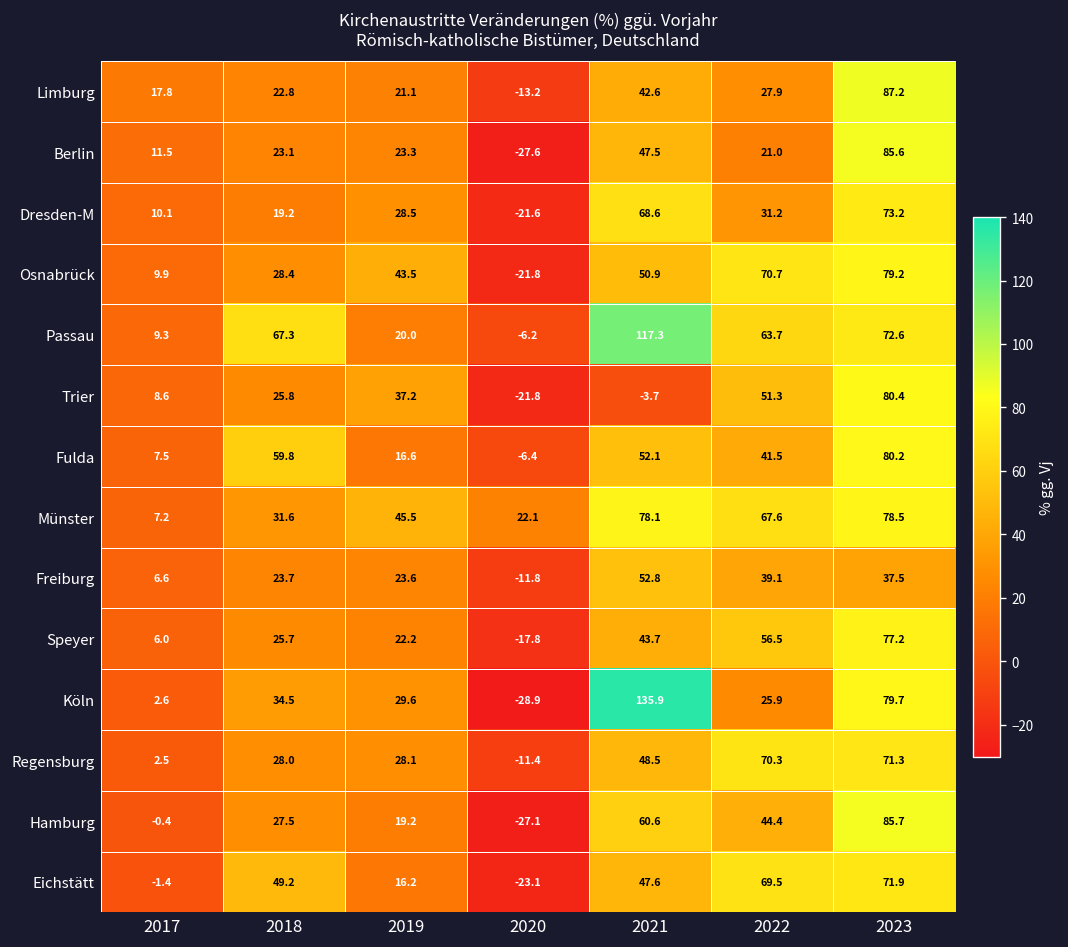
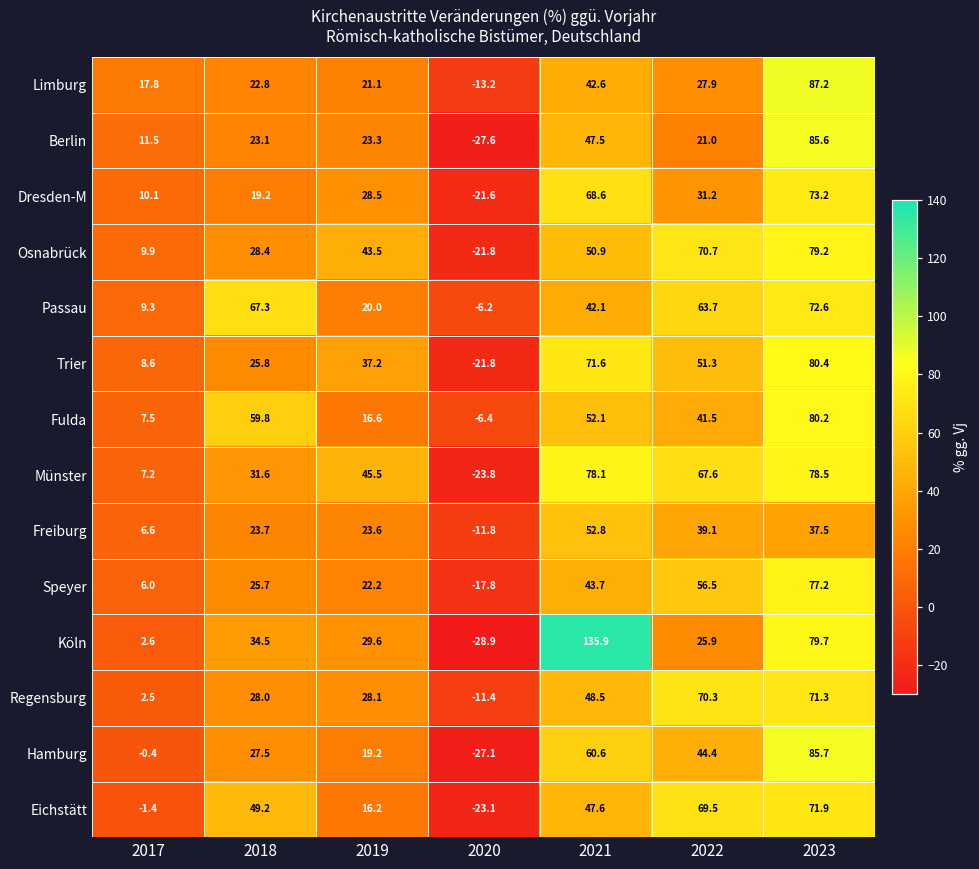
  {
    "Limburg": {
      "2017": 17.8,
      "2018": 22.8,
      "2019": 21.1,
      "2020": -13.2,
      "2021": 42.6,
      "2022": 27.9,
      "2023": 87.2
    },
    "Berlin": {
      "2017": 11.5,
      "2018": 23.1,
      "2019": 23.3,
      "2020": -27.6,
      "2021": 47.5,
      "2022": 21.0,
      "2023": 85.6
    },
    "Dresden-M": {
      "2017": 10.1,
      "2018": 19.2,
      "2019": 28.5,
      "2020": -21.6,
      "2021": 68.6,
      "2022": 31.2,
      "2023": 73.2
    },
    "Osnabrück": {
      "2017": 9.9,
      "2018": 28.4,
      "2019": 43.5,
      "2020": -21.8,
      "2021": 50.9,
      "2022": 70.7,
      "2023": 79.2
    },
    "Passau": {
      "2017": 9.3,
      "2018": 67.3,
      "2019": 20.0,
      "2020": -6.2,
-     "2021": 117.3,
+     "2021": 42.1,
      "2022": 63.7,
      "2023": 72.6
    },
    "Trier": {
      "2017": 8.6,
      "2018": 25.8,
      "2019": 37.2,
      "2020": -21.8,
-     "2021": -3.7,
+     "2021": 71.6,
      "2022": 51.3,
      "2023": 80.4
    },
    "Fulda": {
      "2017": 7.5,
      "2018": 59.8,
      "2019": 16.6,
      "2020": -6.4,
      "2021": 52.1,
      "2022": 41.5,
      "2023": 80.2
    },
    "Münster": {
      "2017": 7.2,
      "2018": 31.6,
      "2019": 45.5,
-     "2020": 22.1,
+     "2020": -23.8,
      "2021": 78.1,
      "2022": 67.6,
      "2023": 78.5
    },
    "Freiburg": {
      "2017": 6.6,
      "2018": 23.7,
      "2019": 23.6,
      "2020": -11.8,
      "2021": 52.8,
      "2022": 39.1,
      "2023": 37.5
    },
    "Speyer": {
      "2017": 6.0,
      "2018": 25.7,
      "2019": 22.2,
      "2020": -17.8,
      "2021": 43.7,
      "2022": 56.5,
      "2023": 77.2
    },
    "Köln": {
      "2017": 2.6,
      "2018": 34.5,
      "2019": 29.6,
      "2020": -28.9,
      "2021": 135.9,
      "2022": 25.9,
      "2023": 79.7
    },
    "Regensburg": {
      "2017": 2.5,
      "2018": 28.0,
      "2019": 28.1,
      "2020": -11.4,
      "2021": 48.5,
      "2022": 70.3,
      "2023": 71.3
    },
    "Hamburg": {
      "2017": -0.4,
      "2018": 27.5,
      "2019": 19.2,
      "2020": -27.1,
      "2021": 60.6,
      "2022": 44.4,
      "2023": 85.7
    },
    "Eichstätt": {
      "2017": -1.4,
      "2018": 49.2,
      "2019": 16.2,
      "2020": -23.1,
      "2021": 47.6,
      "2022": 69.5,
      "2023": 71.9
    }
  }
